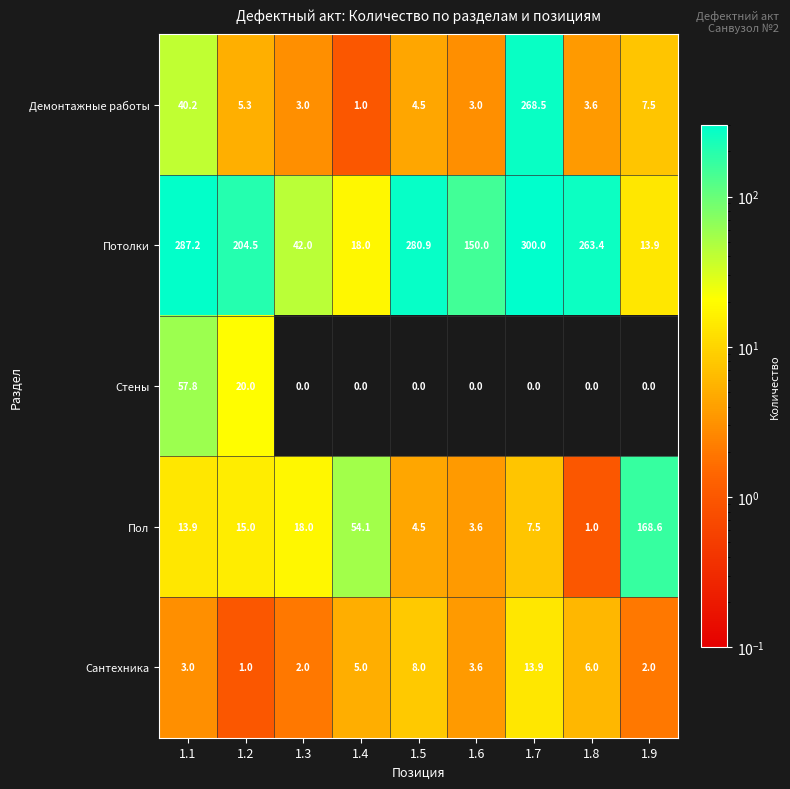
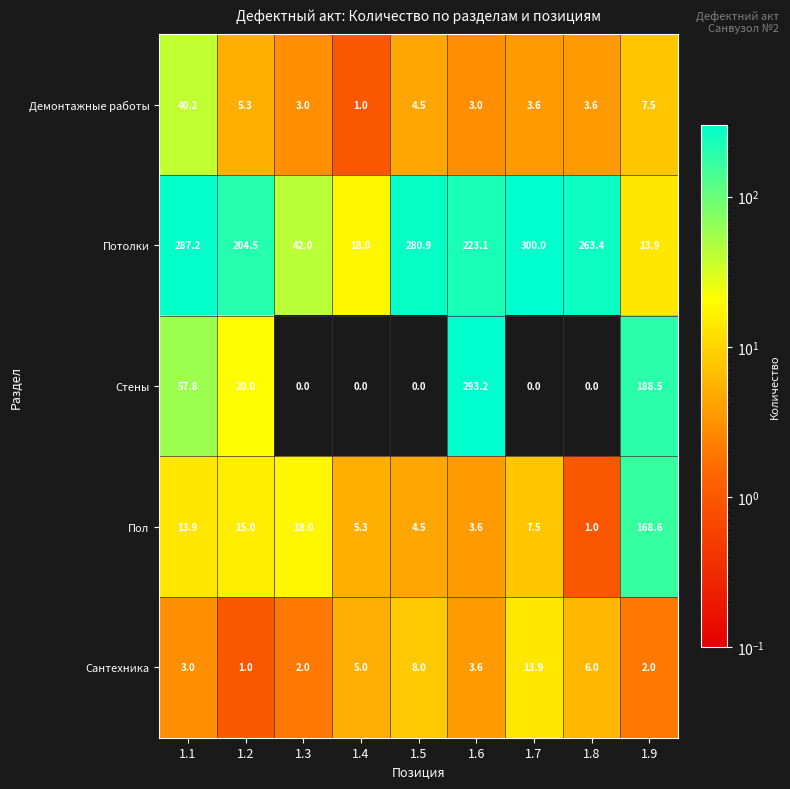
  {
    "Демонтажные работы": {
      "1.1": 40.2,
      "1.2": 5.3,
      "1.3": 3.0,
      "1.4": 1.0,
      "1.5": 4.5,
      "1.6": 3.0,
-     "1.7": 268.5,
+     "1.7": 3.6,
      "1.8": 3.6,
      "1.9": 7.5
    },
    "Потолки": {
      "1.1": 287.2,
      "1.2": 204.5,
      "1.3": 42.0,
      "1.4": 18.0,
      "1.5": 280.9,
-     "1.6": 150.0,
+     "1.6": 223.1,
      "1.7": 300.0,
      "1.8": 263.4,
      "1.9": 13.9
    },
    "Стены": {
      "1.1": 57.8,
      "1.2": 20.0,
      "1.3": 0.0,
      "1.4": 0.0,
      "1.5": 0.0,
-     "1.6": 0.0,
+     "1.6": 293.2,
      "1.7": 0.0,
      "1.8": 0.0,
-     "1.9": 0.0
+     "1.9": 188.5
    },
    "Пол": {
      "1.1": 13.9,
      "1.2": 15.0,
      "1.3": 18.0,
-     "1.4": 54.1,
+     "1.4": 5.3,
      "1.5": 4.5,
      "1.6": 3.6,
      "1.7": 7.5,
      "1.8": 1.0,
      "1.9": 168.6
    },
    "Сантехника": {
      "1.1": 3.0,
      "1.2": 1.0,
      "1.3": 2.0,
      "1.4": 5.0,
      "1.5": 8.0,
      "1.6": 3.6,
      "1.7": 13.9,
      "1.8": 6.0,
      "1.9": 2.0
    }
  }
